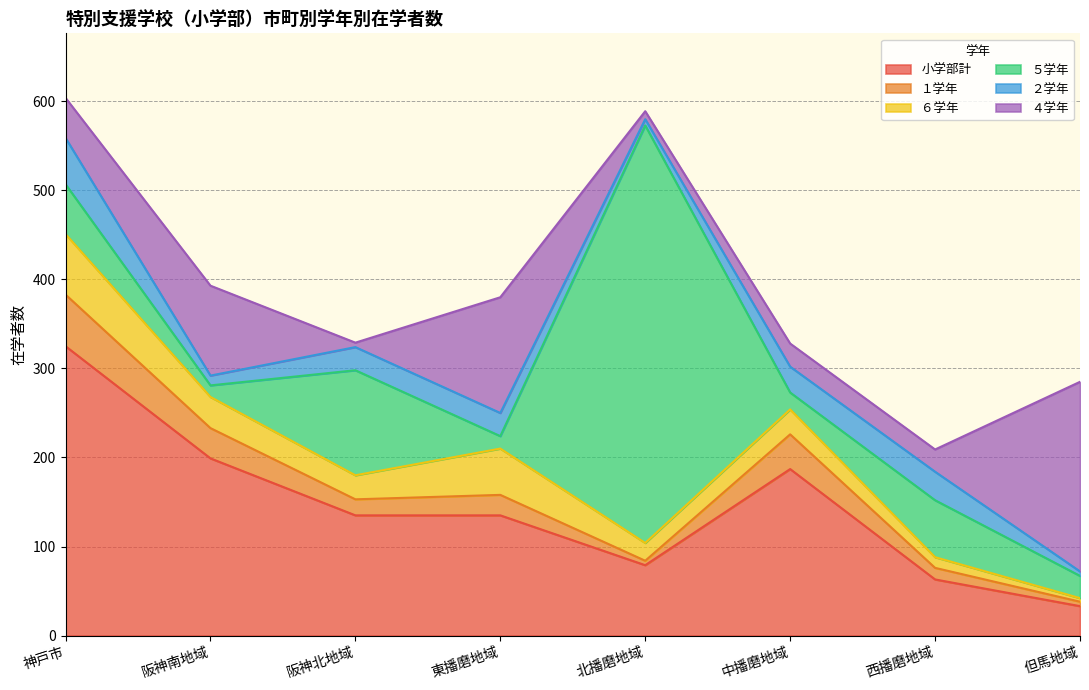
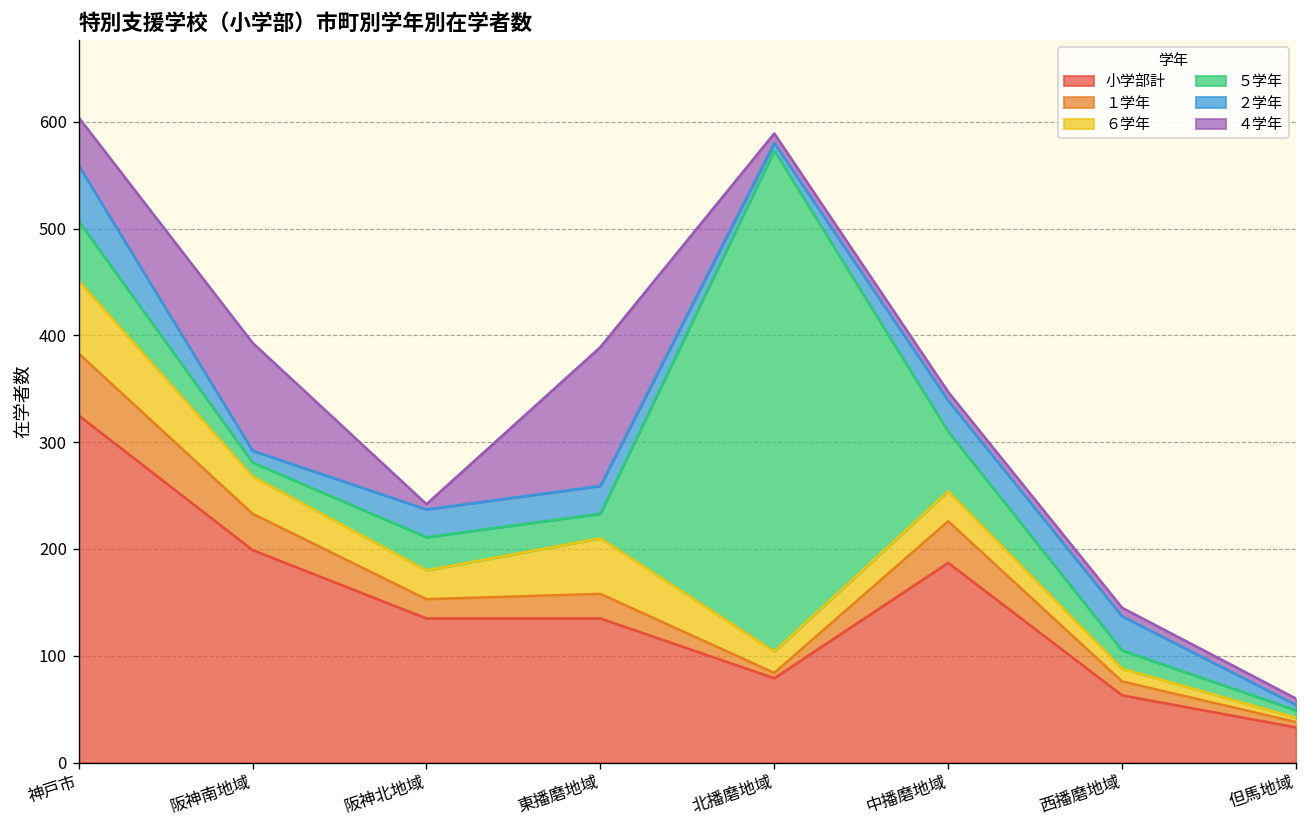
  {
    "６学年": {
      "神戸市": 70,
      "阪神南地域": 40,
      "阪神北地域": 30,
      "東播磨地域": 50,
      "北播磨地域": 20,
      "中播磨地域": 30,
      "西播磨地域": 10,
      "但馬地域": 0
    },
    "５学年": {
      "神戸市": 60,
      "阪神南地域": 10,
-     "阪神北地域": 120,
-     "東播磨地域": 10,
+     "阪神北地域": 30,
+     "東播磨地域": 20,
      "北播磨地域": 470,
-     "中播磨地域": 20,
-     "西播磨地域": 60,
-     "但馬地域": 30
+     "中播磨地域": 60,
+     "西播磨地域": 20,
+     "但馬地域": 10
    },
    "２学年": {
      "神戸市": 50,
      "阪神南地域": 10,
      "阪神北地域": 30,
      "東播磨地域": 30,
      "北播磨地域": 10,
      "中播磨地域": 30,
      "西播磨地域": 30,
      "但馬地域": 10
    },
    "４学年": {
      "神戸市": 50,
      "阪神南地域": 100,
      "阪神北地域": 10,
      "東播磨地域": 130,
      "北播磨地域": 10,
-     "中播磨地域": 30,
-     "西播磨地域": 30,
-     "但馬地域": 210
+     "中播磨地域": 10,
+     "西播磨地域": 10,
+     "但馬地域": 10
    }
  }
